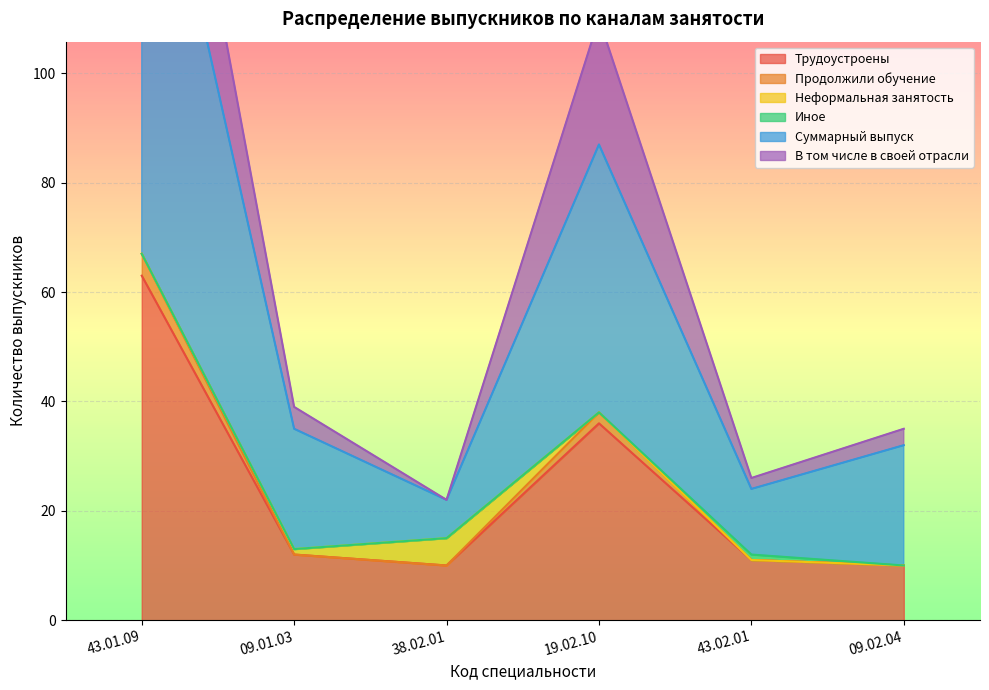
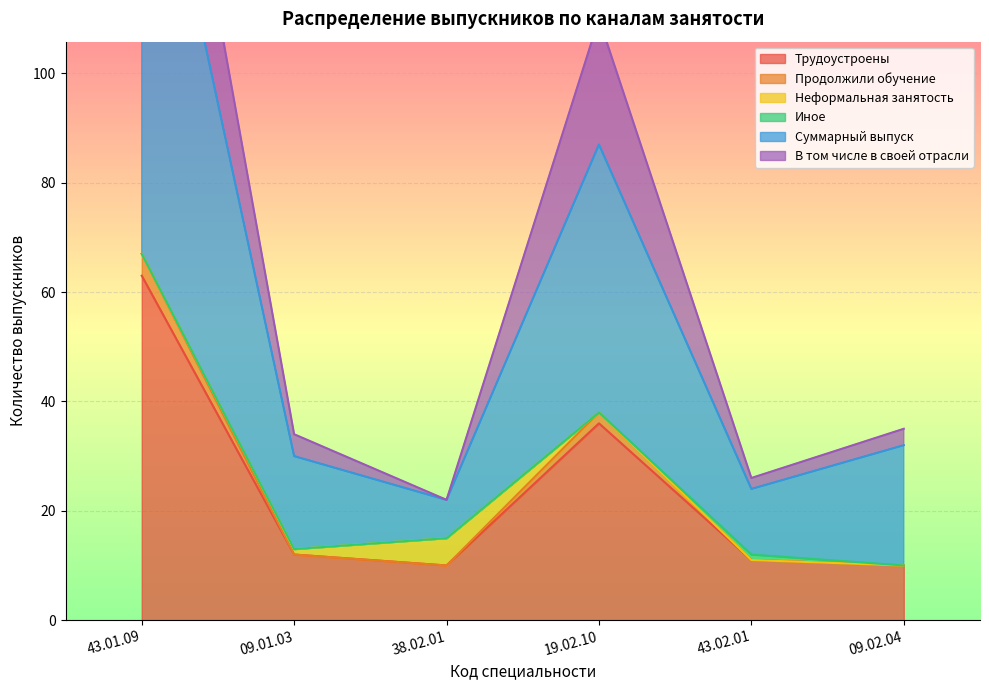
  {
    "Иное": {
      "43.02.01": 1
    },
    "Суммарный выпуск": {
-     "09.01.03": 22,
+     "09.01.03": 17,
      "19.02.10": 49,
      "43.02.01": 12,
      "09.02.04": 22
    },
    "В том числе в своей отрасли": {
      "09.01.03": 4,
      "43.02.01": 2,
      "09.02.04": 3
    }
  }
